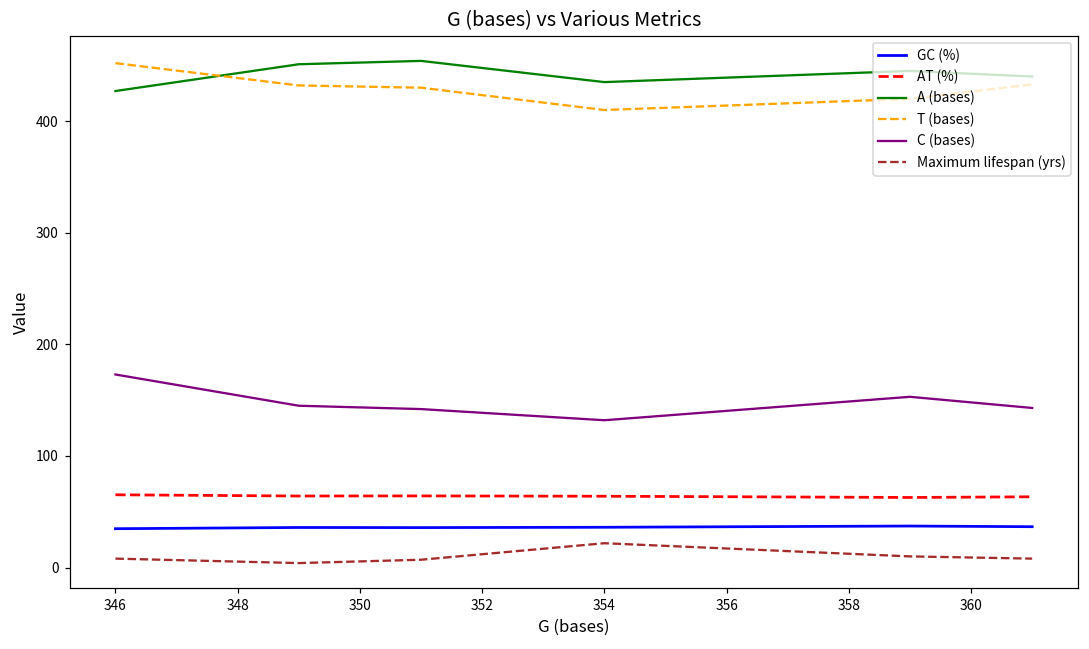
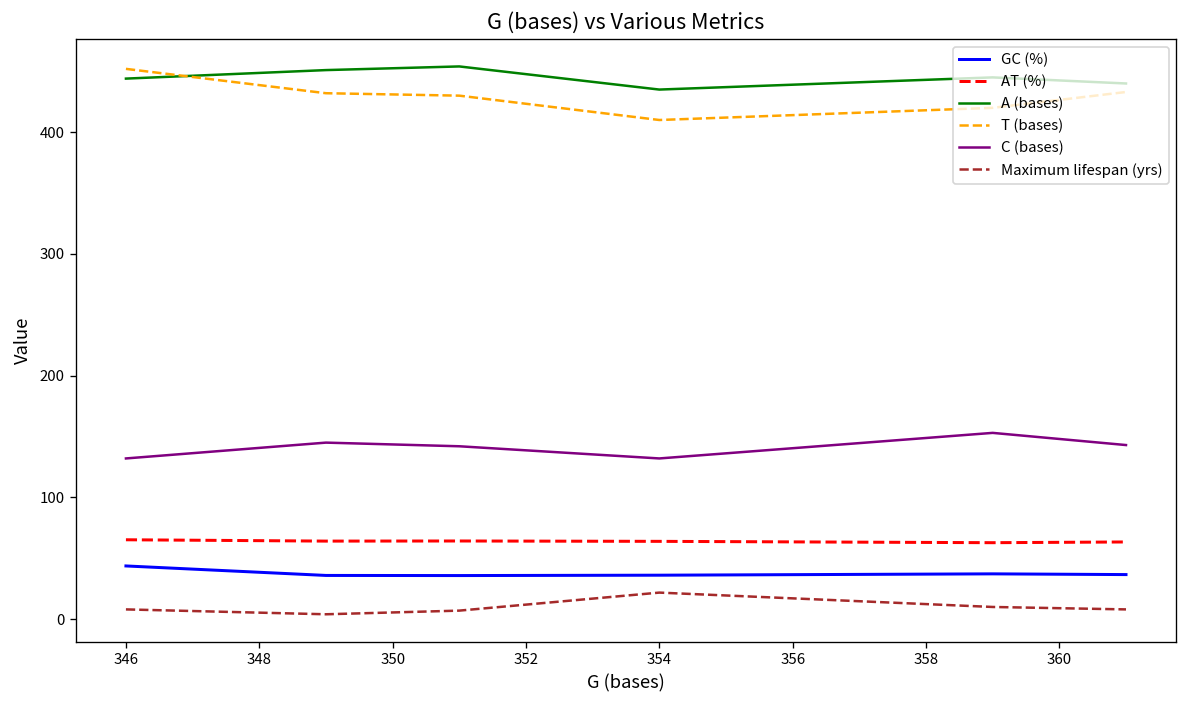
  {
    "GC (%)": {
-     "346": 35,
+     "346": 44,
      "354": 36
    },
    "AT (%)": {
      "346": 65,
      "354": 64
    },
    "A (bases)": {
-     "346": 427,
+     "346": 444,
      "354": 435
    },
    "T (bases)": {
      "346": 452,
      "354": 410
    },
    "C (bases)": {
-     "346": 173,
+     "346": 132,
      "354": 132
    },
    "Maximum lifespan (yrs)": {
      "346": 8,
      "354": 22
    }
  }
